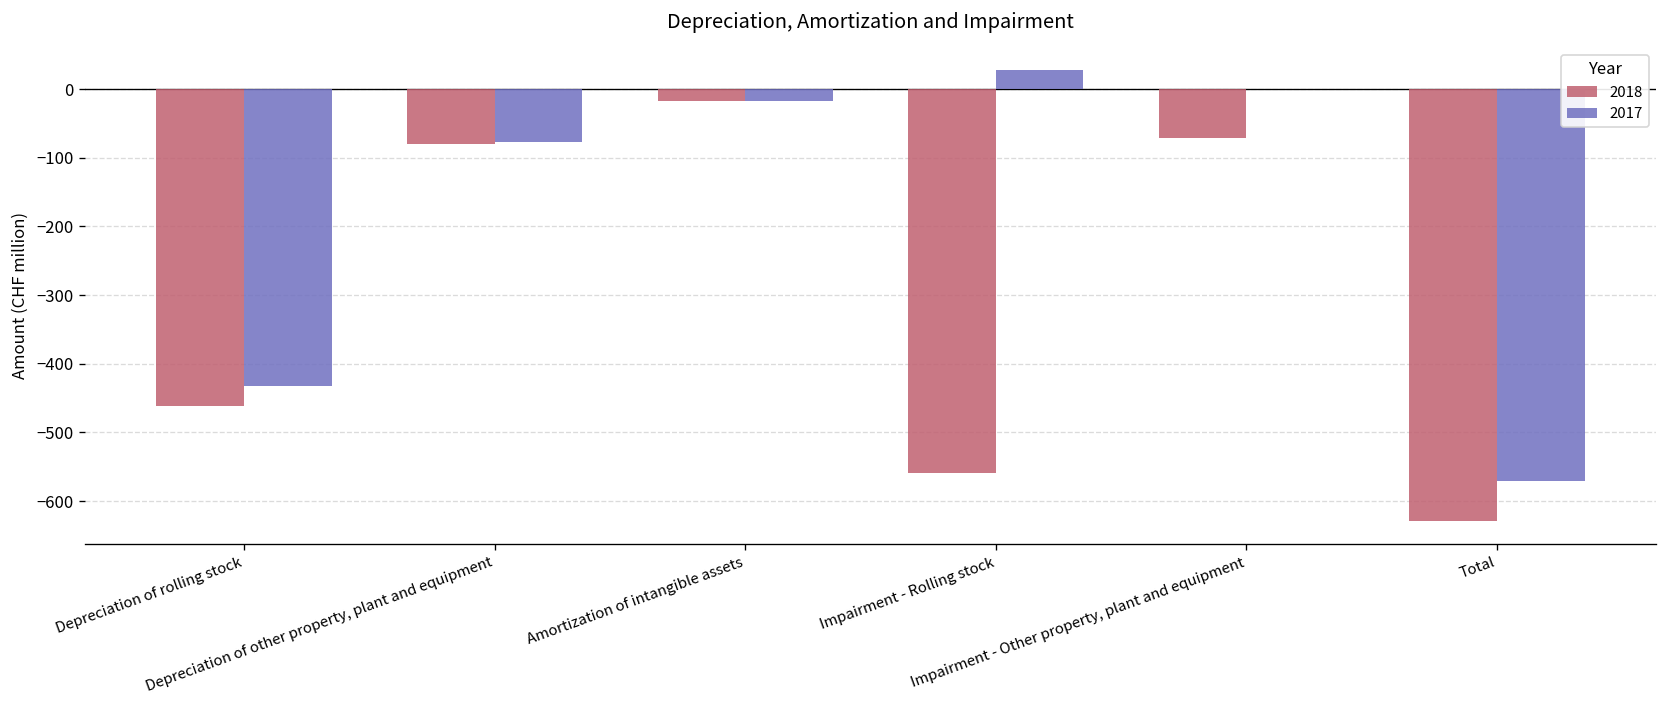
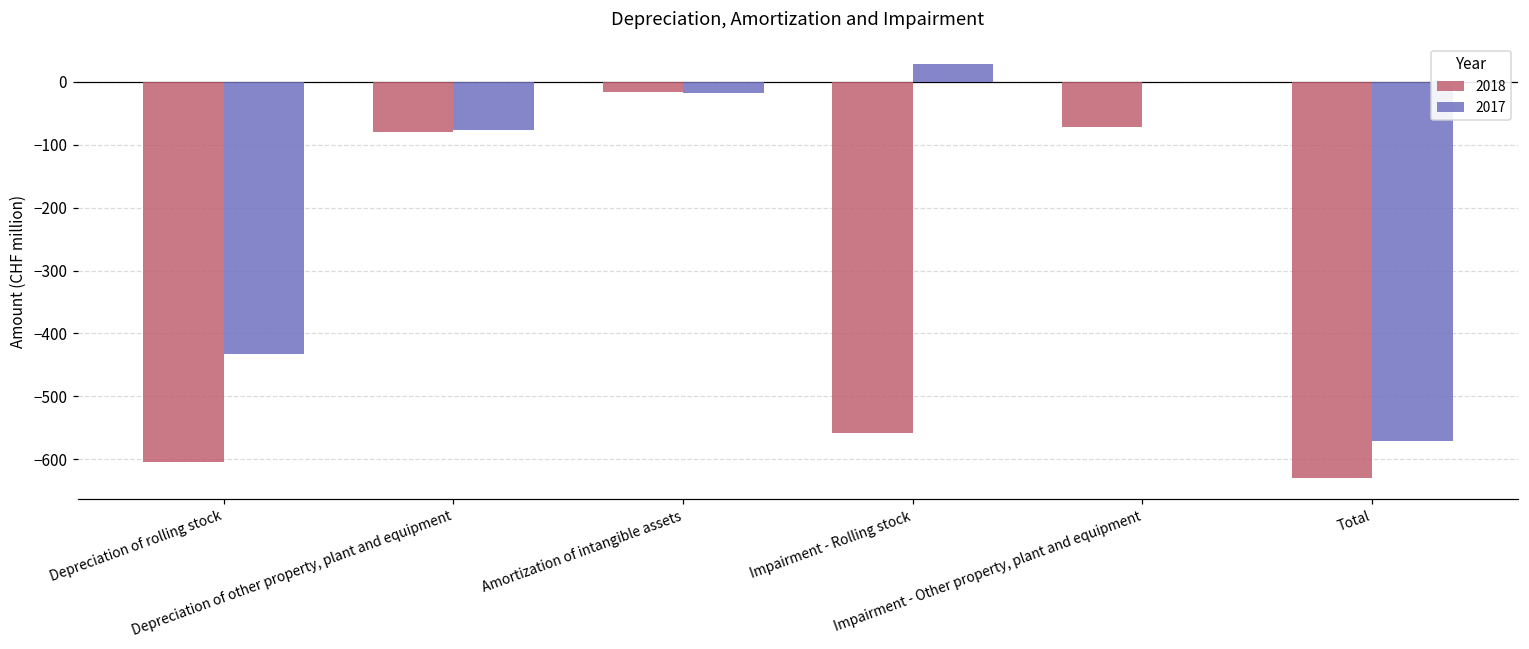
  {
    "2018": {
-     "Depreciation of rolling stock": -460,
+     "Depreciation of rolling stock": -600,
      "Depreciation of other property, plant and equipment": -80,
      "Amortization of intangible assets": -20,
      "Impairment - Rolling stock": -560,
      "Impairment - Other property, plant and equipment": -70,
      "Total": -630
    },
    "2017": {
      "Depreciation of rolling stock": -430,
      "Depreciation of other property, plant and equipment": -80,
      "Amortization of intangible assets": -20,
      "Impairment - Rolling stock": 30,
      "Total": -570
    }
  }
